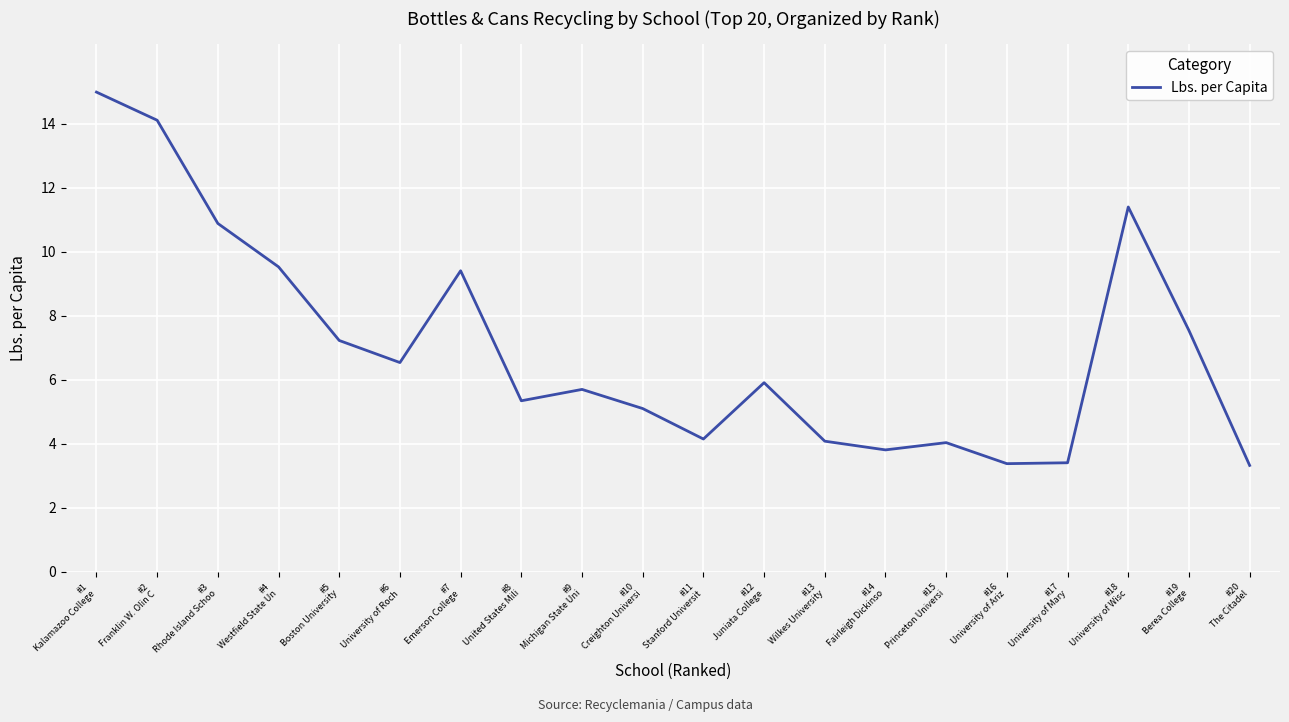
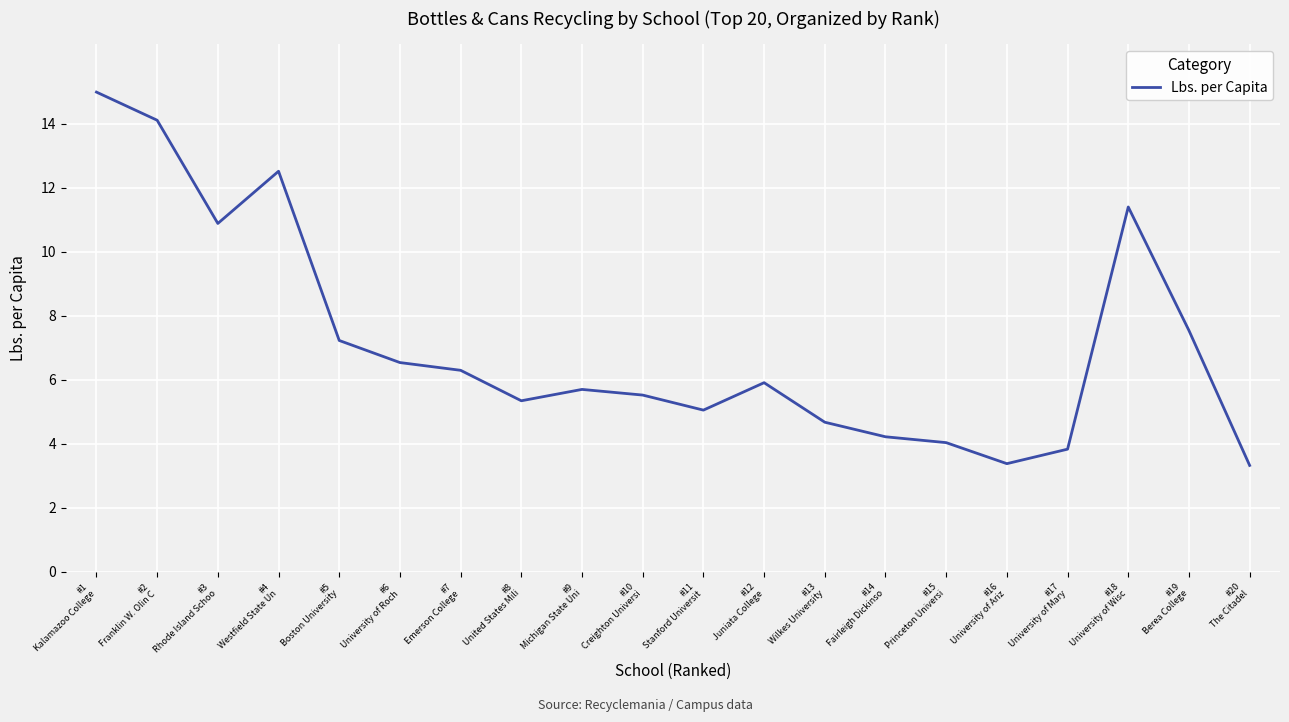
  {
    "#1 Kalamazoo College": 15.0,
    "#2 Franklin W. Olin C": 14.1,
    "#3 Rhode Island Schoo": 10.9,
-   "#4 Westfield State Un": 9.5,
+   "#4 Westfield State Un": 12.5,
    "#5 Boston University": 7.2,
    "#6 University of Roch": 6.5,
-   "#7 Emerson College": 9.4,
+   "#7 Emerson College": 6.3,
    "#8 United States Mili": 5.3,
    "#9 Michigan State Uni": 5.7,
-   "#10 Creighton Universi": 5.1,
-   "#11 Stanford Universit": 4.2,
+   "#10 Creighton Universi": 5.5,
+   "#11 Stanford Universit": 5.1,
    "#12 Juniata College": 5.9,
-   "#13 Wilkes University": 4.1,
-   "#14 Fairleigh Dickinso": 3.8,
+   "#13 Wilkes University": 4.7,
+   "#14 Fairleigh Dickinso": 4.2,
    "#15 Princeton Universi": 4.0,
    "#16 University of Ariz": 3.4,
-   "#17 University of Mary": 3.4,
+   "#17 University of Mary": 3.8,
    "#18 University of Wisc": 11.4,
    "#19 Berea College": 7.5,
    "#20 The Citadel": 3.3
  }
